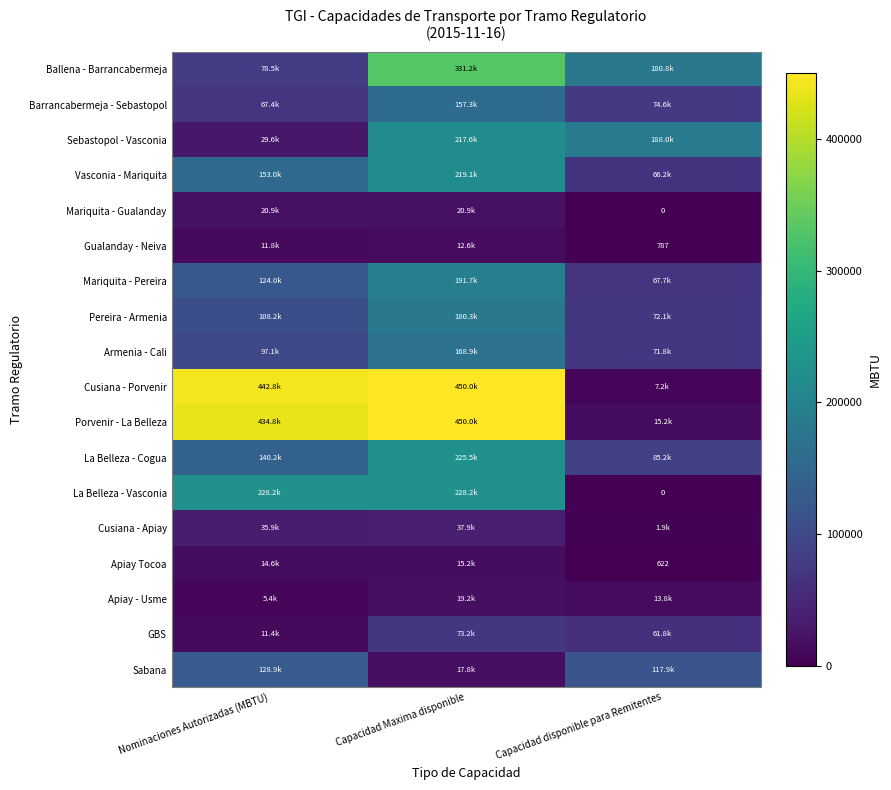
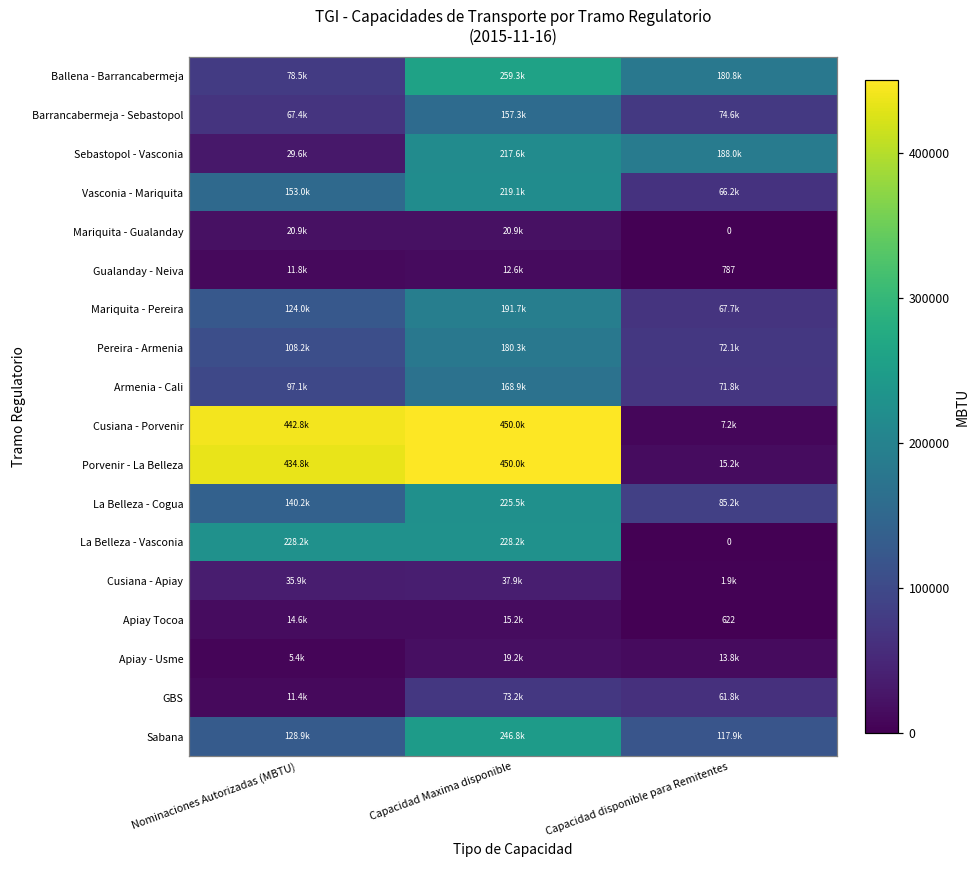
  {
    "Ballena - Barrancabermeja": {
      "Nominaciones Autorizadas (MBTU)": "78.5k",
-     "Capacidad Maxima disponible": "331.2k",
+     "Capacidad Maxima disponible": "259.3k",
      "Capacidad disponible para Remitentes": "180.8k"
    },
    "Barrancabermeja - Sebastopol": {
      "Nominaciones Autorizadas (MBTU)": "67.4k",
      "Capacidad Maxima disponible": "157.3k",
      "Capacidad disponible para Remitentes": "74.6k"
    },
    "Sebastopol - Vasconia": {
      "Nominaciones Autorizadas (MBTU)": "29.6k",
      "Capacidad Maxima disponible": "217.6k",
      "Capacidad disponible para Remitentes": "188.0k"
    },
    "Vasconia - Mariquita": {
      "Nominaciones Autorizadas (MBTU)": "153.0k",
      "Capacidad Maxima disponible": "219.1k",
      "Capacidad disponible para Remitentes": "66.2k"
    },
    "Mariquita - Gualanday": {
      "Nominaciones Autorizadas (MBTU)": "20.9k",
      "Capacidad Maxima disponible": "20.9k",
      "Capacidad disponible para Remitentes": "0"
    },
    "Gualanday - Neiva": {
      "Nominaciones Autorizadas (MBTU)": "11.8k",
      "Capacidad Maxima disponible": "12.6k",
      "Capacidad disponible para Remitentes": "787"
    },
    "Mariquita - Pereira": {
      "Nominaciones Autorizadas (MBTU)": "124.0k",
      "Capacidad Maxima disponible": "191.7k",
      "Capacidad disponible para Remitentes": "67.7k"
    },
    "Pereira - Armenia": {
      "Nominaciones Autorizadas (MBTU)": "108.2k",
      "Capacidad Maxima disponible": "180.3k",
      "Capacidad disponible para Remitentes": "72.1k"
    },
    "Armenia - Cali": {
      "Nominaciones Autorizadas (MBTU)": "97.1k",
      "Capacidad Maxima disponible": "168.9k",
      "Capacidad disponible para Remitentes": "71.8k"
    },
    "Cusiana - Porvenir": {
      "Nominaciones Autorizadas (MBTU)": "442.8k",
      "Capacidad Maxima disponible": "450.0k",
      "Capacidad disponible para Remitentes": "7.2k"
    },
    "Porvenir - La Belleza": {
      "Nominaciones Autorizadas (MBTU)": "434.8k",
      "Capacidad Maxima disponible": "450.0k",
      "Capacidad disponible para Remitentes": "15.2k"
    },
    "La Belleza - Cogua": {
      "Nominaciones Autorizadas (MBTU)": "140.2k",
      "Capacidad Maxima disponible": "225.5k",
      "Capacidad disponible para Remitentes": "85.2k"
    },
    "La Belleza - Vasconia": {
      "Nominaciones Autorizadas (MBTU)": "228.2k",
      "Capacidad Maxima disponible": "228.2k",
      "Capacidad disponible para Remitentes": "0"
    },
    "Cusiana - Apiay": {
      "Nominaciones Autorizadas (MBTU)": "35.9k",
      "Capacidad Maxima disponible": "37.9k",
      "Capacidad disponible para Remitentes": "1.9k"
    },
    "Apiay Tocoa": {
      "Nominaciones Autorizadas (MBTU)": "14.6k",
      "Capacidad Maxima disponible": "15.2k",
      "Capacidad disponible para Remitentes": "622"
    },
    "Apiay - Usme": {
      "Nominaciones Autorizadas (MBTU)": "5.4k",
      "Capacidad Maxima disponible": "19.2k",
      "Capacidad disponible para Remitentes": "13.8k"
    },
    "GBS": {
      "Nominaciones Autorizadas (MBTU)": "11.4k",
      "Capacidad Maxima disponible": "73.2k",
      "Capacidad disponible para Remitentes": "61.8k"
    },
    "Sabana": {
      "Nominaciones Autorizadas (MBTU)": "128.9k",
-     "Capacidad Maxima disponible": "17.8k",
+     "Capacidad Maxima disponible": "246.8k",
      "Capacidad disponible para Remitentes": "117.9k"
    }
  }
